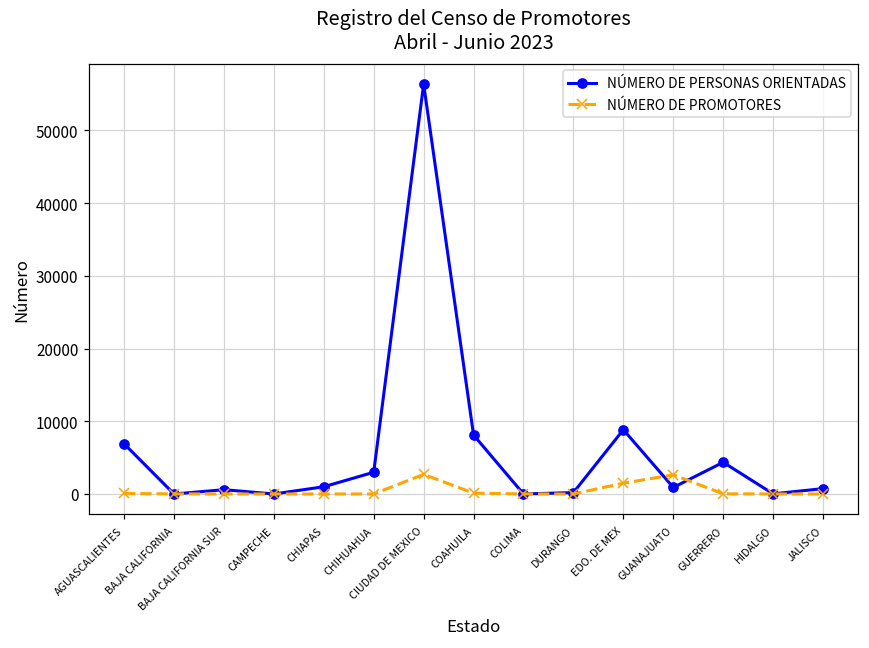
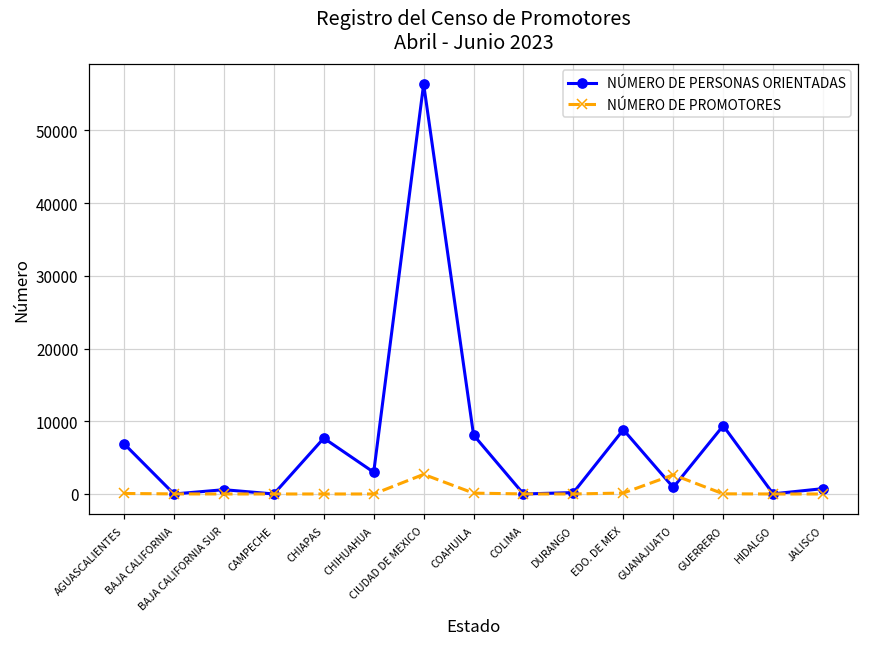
  {
    "NÚMERO DE PERSONAS ORIENTADAS": {
      "AGUASCALIENTES": 7000,
      "BAJA CALIFORNIA SUR": 1000,
-     "CHIAPAS": 1000,
+     "CHIAPAS": 8000,
      "CHIHUAHUA": 3000,
      "CIUDAD DE MEXICO": 56000,
      "COAHUILA": 8000,
      "EDO. DE MEX": 9000,
      "GUANAJUATO": 1000,
-     "GUERRERO": 4000,
+     "GUERRERO": 9000,
      "JALISCO": 1000
    },
    "NÚMERO DE PROMOTORES": {
      "AGUASCALIENTES": 0,
      "BAJA CALIFORNIA SUR": 0,
      "CHIAPAS": 0,
      "CHIHUAHUA": 0,
      "CIUDAD DE MEXICO": 3000,
      "COAHUILA": 0,
-     "EDO. DE MEX": 1000,
+     "EDO. DE MEX": 0,
      "GUANAJUATO": 3000,
      "GUERRERO": 0,
      "JALISCO": 0
    }
  }
